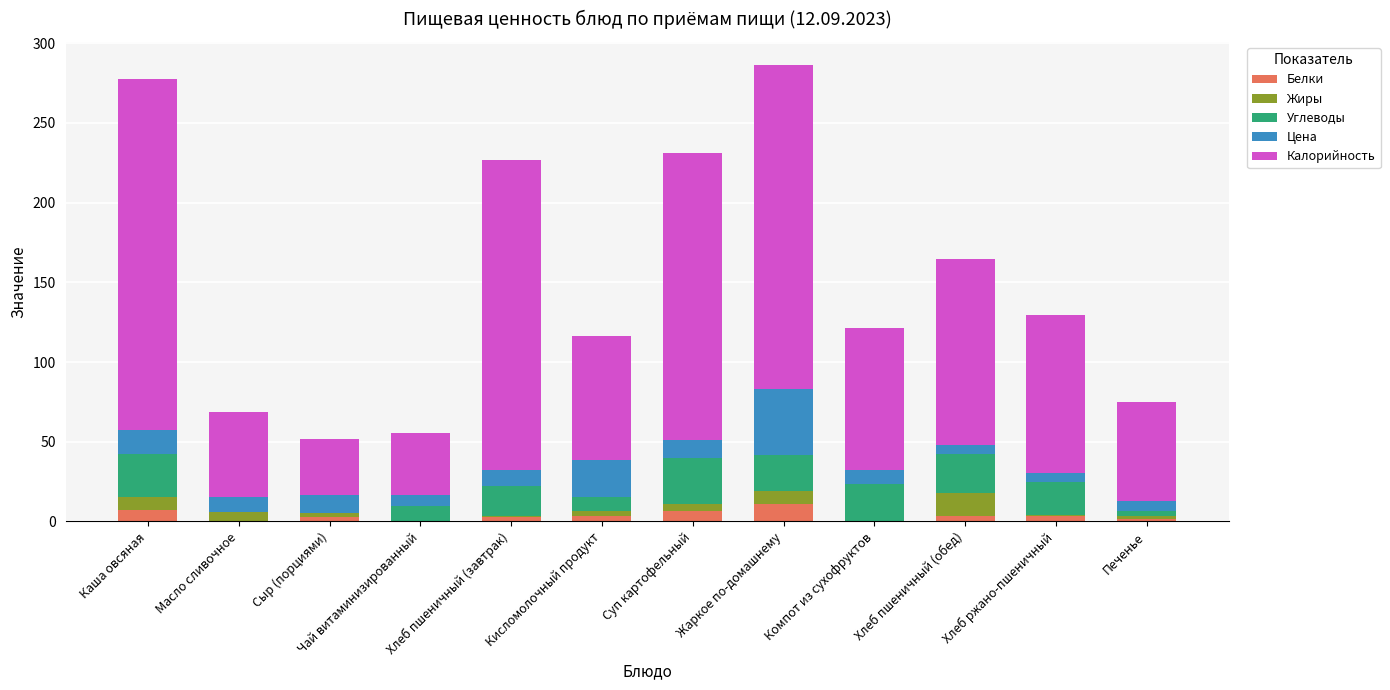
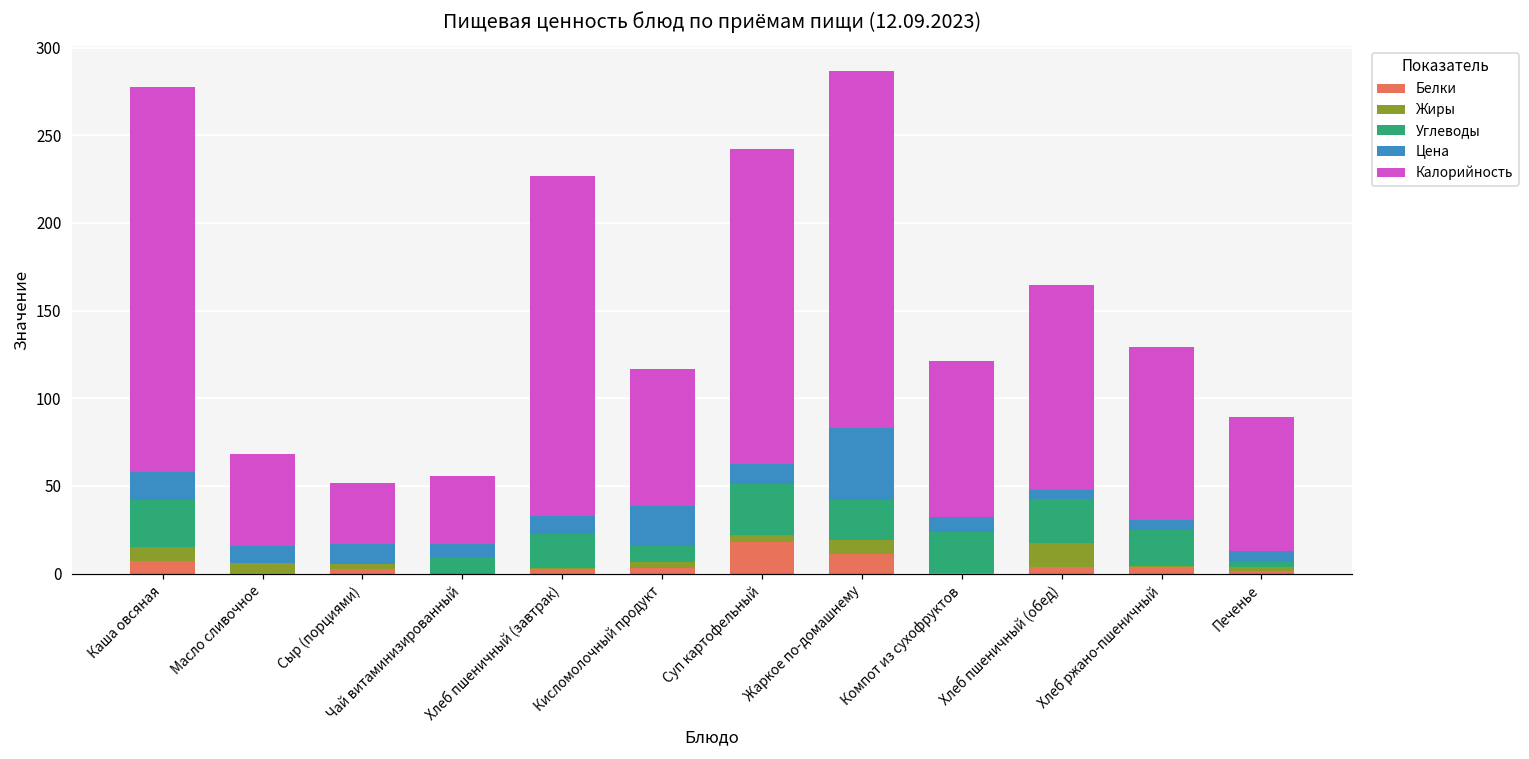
  {
    "Белки": {
      "Каша овсяная": 7,
      "Сыр (порциями)": 3,
      "Чай витаминизированный": 0,
      "Хлеб пшеничный (завтрак)": 3,
      "Кисломолочный продукт": 3,
-     "Суп картофельный": 7,
+     "Суп картофельный": 18,
      "Жаркое по-домашнему": 11,
      "Хлеб пшеничный (обед)": 4,
      "Хлеб ржано-пшеничный": 4
    },
    "Жиры": {
      "Каша овсяная": 8,
      "Масло сливочное": 6,
      "Сыр (порциями)": 3,
      "Чай витаминизированный": 0,
      "Кисломолочный продукт": 3,
      "Суп картофельный": 4,
      "Жаркое по-домашнему": 8,
      "Хлеб пшеничный (обед)": 14,
      "Печенье": 2
    },
    "Углеводы": {
      "Каша овсяная": 27,
      "Сыр (порциями)": 0,
      "Чай витаминизированный": 10,
      "Хлеб пшеничный (завтрак)": 19,
      "Кисломолочный продукт": 9,
      "Суп картофельный": 29,
      "Жаркое по-домашнему": 23,
      "Компот из сухофруктов": 23,
      "Хлеб пшеничный (обед)": 25,
      "Хлеб ржано-пшеничный": 21,
      "Печенье": 3
    },
    "Цена": {
      "Каша овсяная": 15,
      "Масло сливочное": 10,
      "Сыр (порциями)": 11,
      "Чай витаминизированный": 7,
      "Хлеб пшеничный (завтрак)": 10,
      "Кисломолочный продукт": 23,
      "Суп картофельный": 11,
      "Жаркое по-домашнему": 41,
      "Компот из сухофруктов": 9,
      "Хлеб пшеничный (обед)": 6,
      "Хлеб ржано-пшеничный": 6,
      "Печенье": 6
    },
    "Калорийность": {
      "Каша овсяная": 220,
      "Масло сливочное": 53,
      "Сыр (порциями)": 35,
      "Чай витаминизированный": 39,
      "Хлеб пшеничный (завтрак)": 194,
      "Кисломолочный продукт": 78,
      "Суп картофельный": 180,
      "Жаркое по-домашнему": 203,
      "Компот из сухофруктов": 89,
      "Хлеб пшеничный (обед)": 117,
      "Хлеб ржано-пшеничный": 99,
-     "Печенье": 62
+     "Печенье": 77
    }
  }
